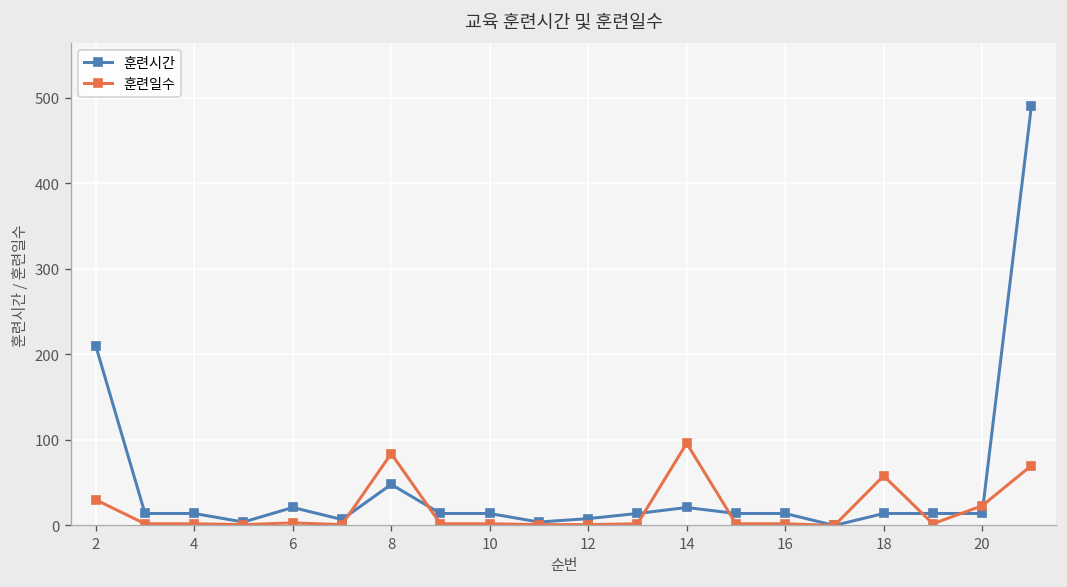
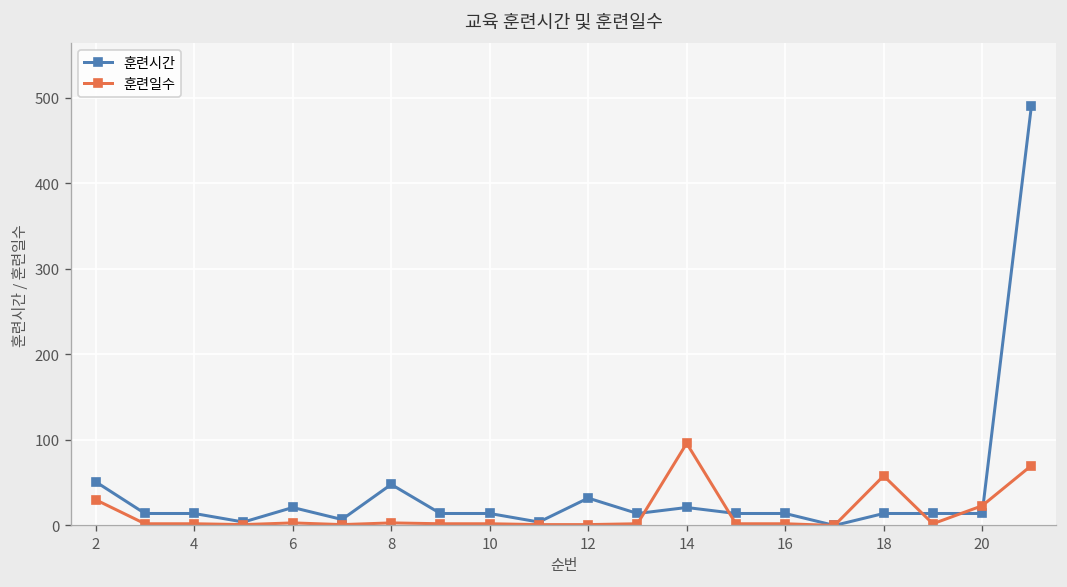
  {
    "훈련시간": {
-     "2": 210,
+     "2": 50,
      "4": 10,
      "6": 20,
      "8": 50,
      "10": 10,
-     "12": 10,
+     "12": 30,
      "14": 20,
      "16": 10,
      "18": 10,
      "20": 10
    },
    "훈련일수": {
      "2": 30,
      "4": 0,
      "6": 0,
-     "8": 80,
+     "8": 0,
      "10": 0,
      "12": 0,
      "14": 100,
      "16": 0,
      "18": 60,
      "20": 20
    }
  }
